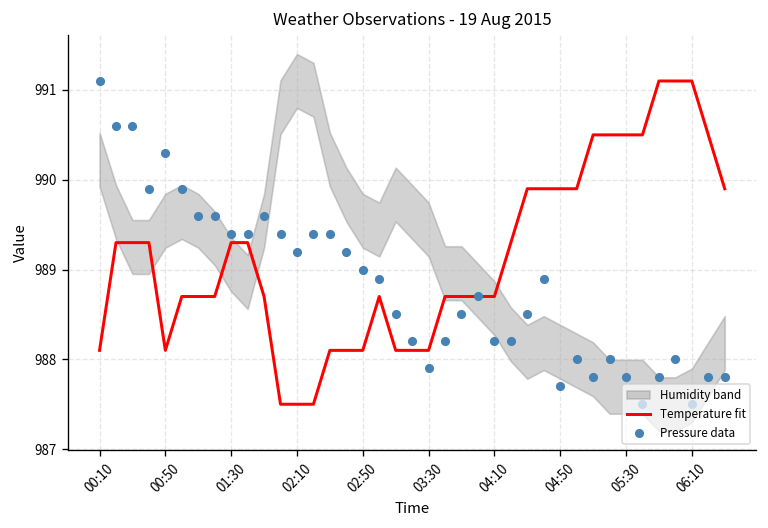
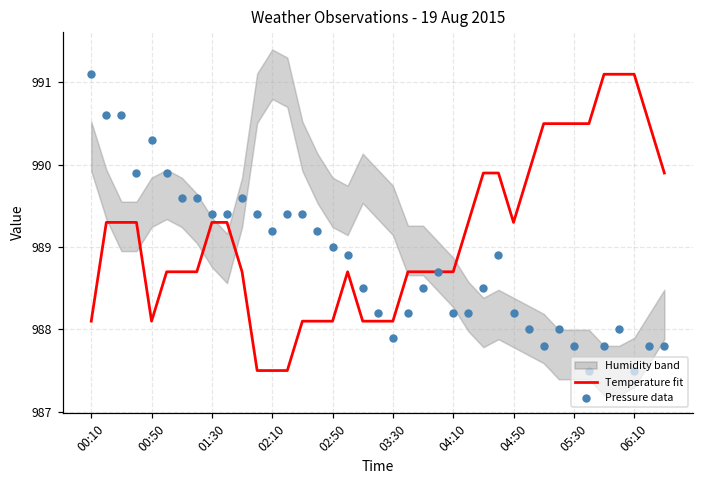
  {
    "Temperature fit": {
      "00:10": 988.1,
      "00:50": 988.1,
      "01:30": 989.3,
      "02:10": 987.5,
      "02:50": 988.1,
      "03:30": 988.1,
      "04:10": 988.7,
-     "04:50": 989.9,
+     "04:50": 989.3,
      "05:30": 990.5,
      "06:10": 991.1
    },
    "Pressure data": {
-     "04:50": 987.7
+     "04:50": 988.2
    }
  }
